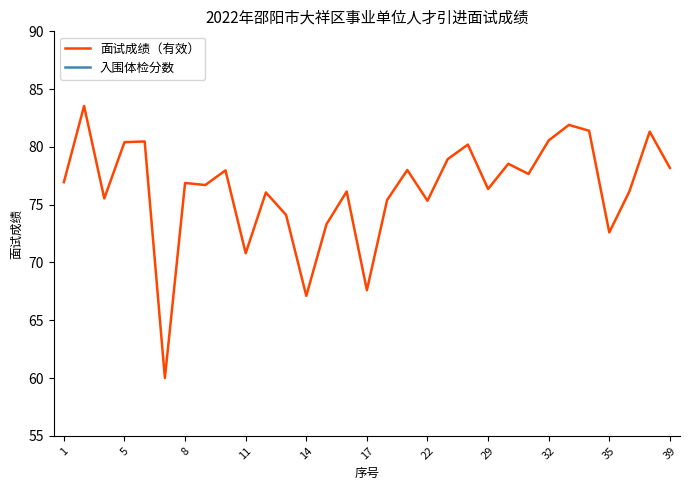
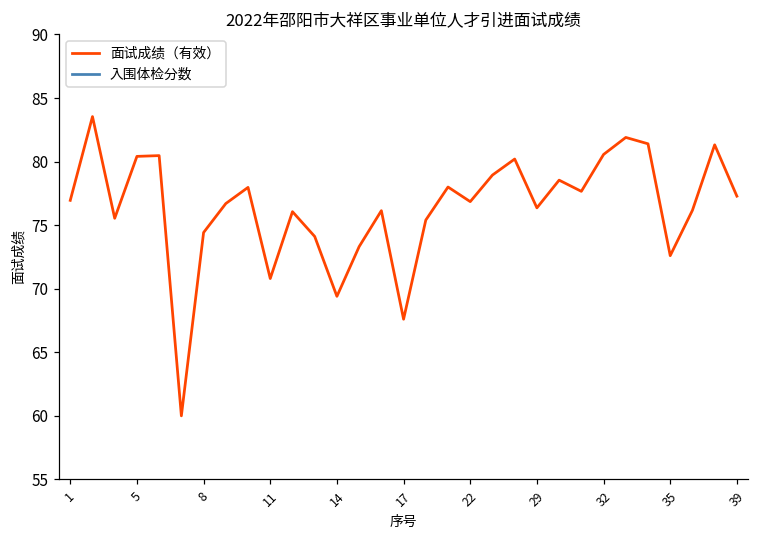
  {
    "面试成绩（有效）": {
      "1": 77.0,
      "5": 80.4,
-     "8": 76.9,
+     "8": 74.4,
      "11": 70.8,
-     "14": 67.1,
+     "14": 69.4,
      "17": 67.6,
-     "22": 75.3,
+     "22": 76.9,
      "29": 76.4,
      "32": 80.6,
      "35": 72.6,
-     "39": 78.2
+     "39": 77.3
    }
  }
